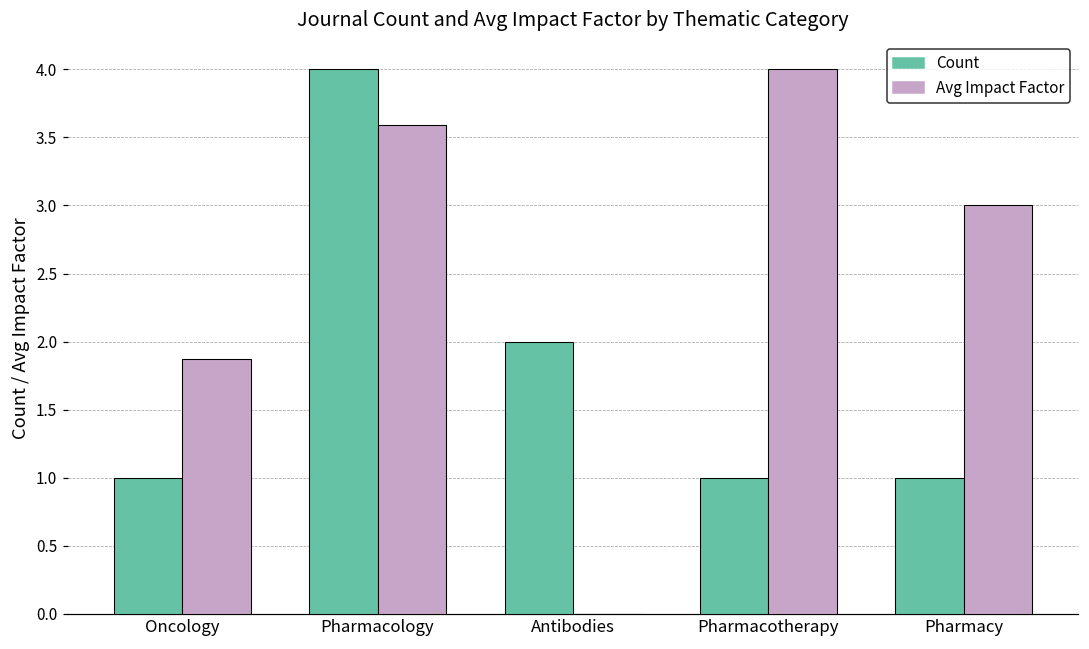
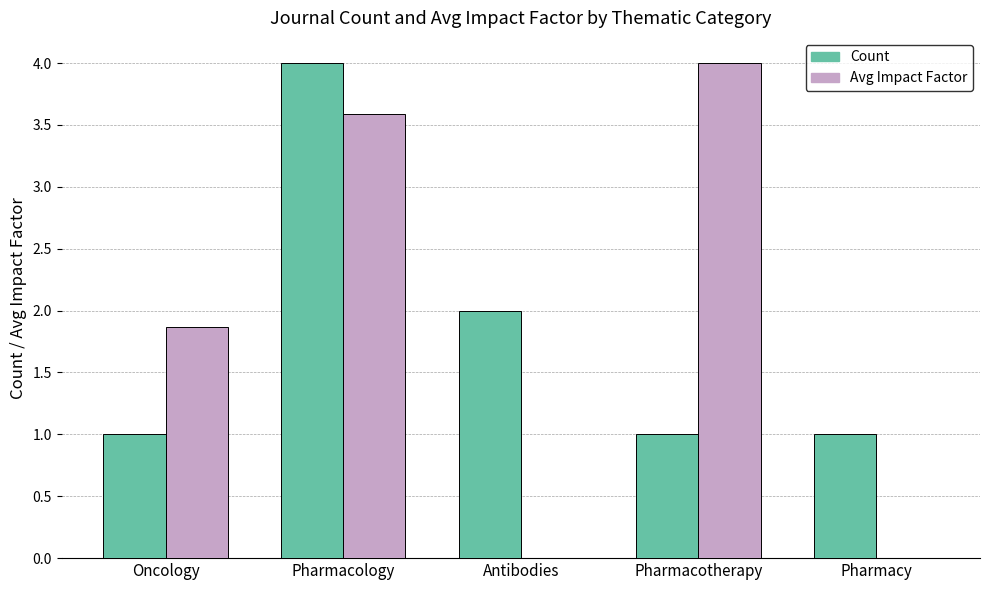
  {
    "Count": {
      "Oncology": 1,
      "Pharmacology": 4,
      "Antibodies": 2,
      "Pharmacotherapy": 1,
      "Pharmacy": 1
    },
    "Avg Impact Factor": {
      "Oncology": 1.87,
      "Pharmacology": 3.59,
      "Antibodies": 0,
      "Pharmacotherapy": 4,
-     "Pharmacy": 3
+     "Pharmacy": 0
    }
  }
